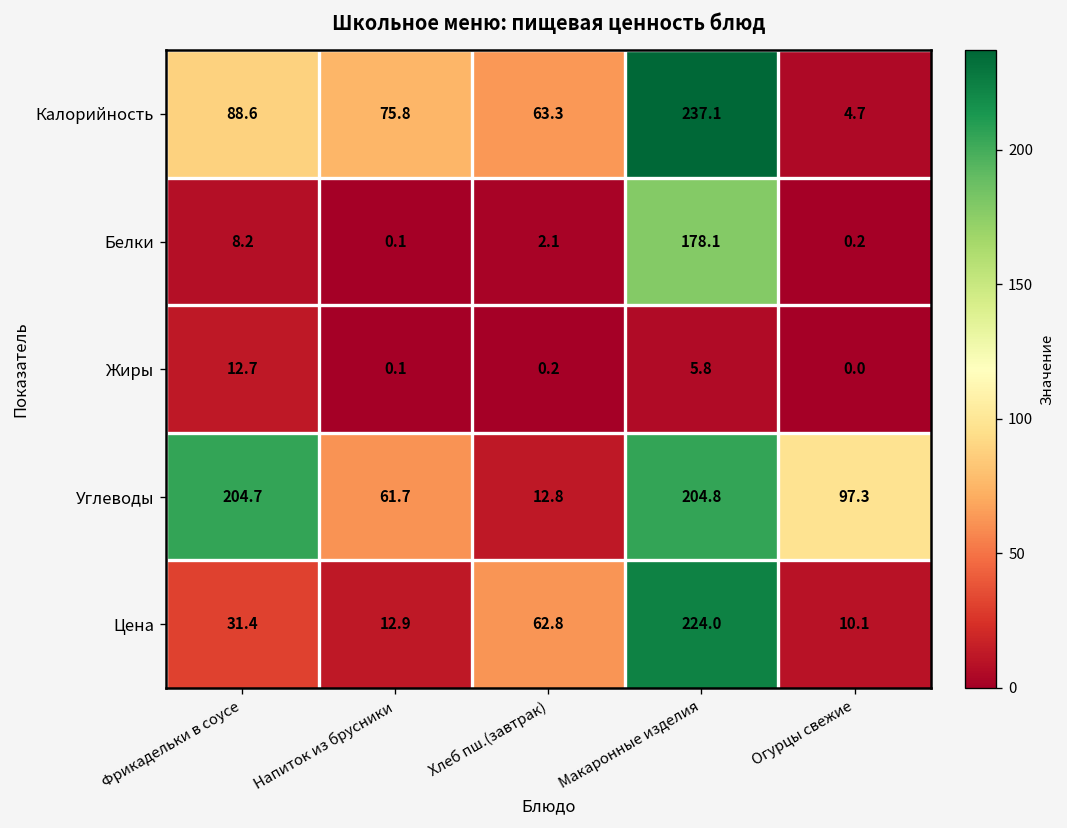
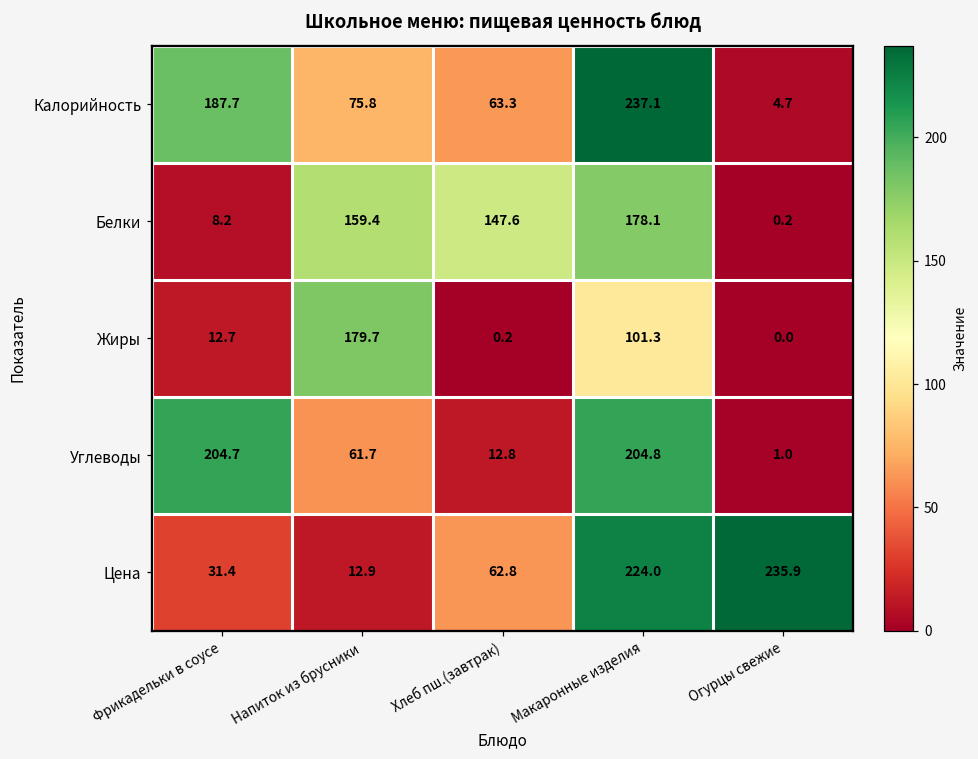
  {
    "Калорийность": {
-     "Фрикадельки в соусе": 88.6,
+     "Фрикадельки в соусе": 187.7,
      "Напиток из брусники": 75.8,
      "Хлеб пш.(завтрак)": 63.3,
      "Макаронные изделия": 237.1,
      "Огурцы свежие": 4.7
    },
    "Белки": {
      "Фрикадельки в соусе": 8.2,
-     "Напиток из брусники": 0.1,
-     "Хлеб пш.(завтрак)": 2.1,
+     "Напиток из брусники": 159.4,
+     "Хлеб пш.(завтрак)": 147.6,
      "Макаронные изделия": 178.1,
      "Огурцы свежие": 0.2
    },
    "Жиры": {
      "Фрикадельки в соусе": 12.7,
-     "Напиток из брусники": 0.1,
+     "Напиток из брусники": 179.7,
      "Хлеб пш.(завтрак)": 0.2,
-     "Макаронные изделия": 5.8,
+     "Макаронные изделия": 101.3,
      "Огурцы свежие": 0.0
    },
    "Углеводы": {
      "Фрикадельки в соусе": 204.7,
      "Напиток из брусники": 61.7,
      "Хлеб пш.(завтрак)": 12.8,
      "Макаронные изделия": 204.8,
-     "Огурцы свежие": 97.3
+     "Огурцы свежие": 1.0
    },
    "Цена": {
      "Фрикадельки в соусе": 31.4,
      "Напиток из брусники": 12.9,
      "Хлеб пш.(завтрак)": 62.8,
      "Макаронные изделия": 224.0,
-     "Огурцы свежие": 10.1
+     "Огурцы свежие": 235.9
    }
  }
